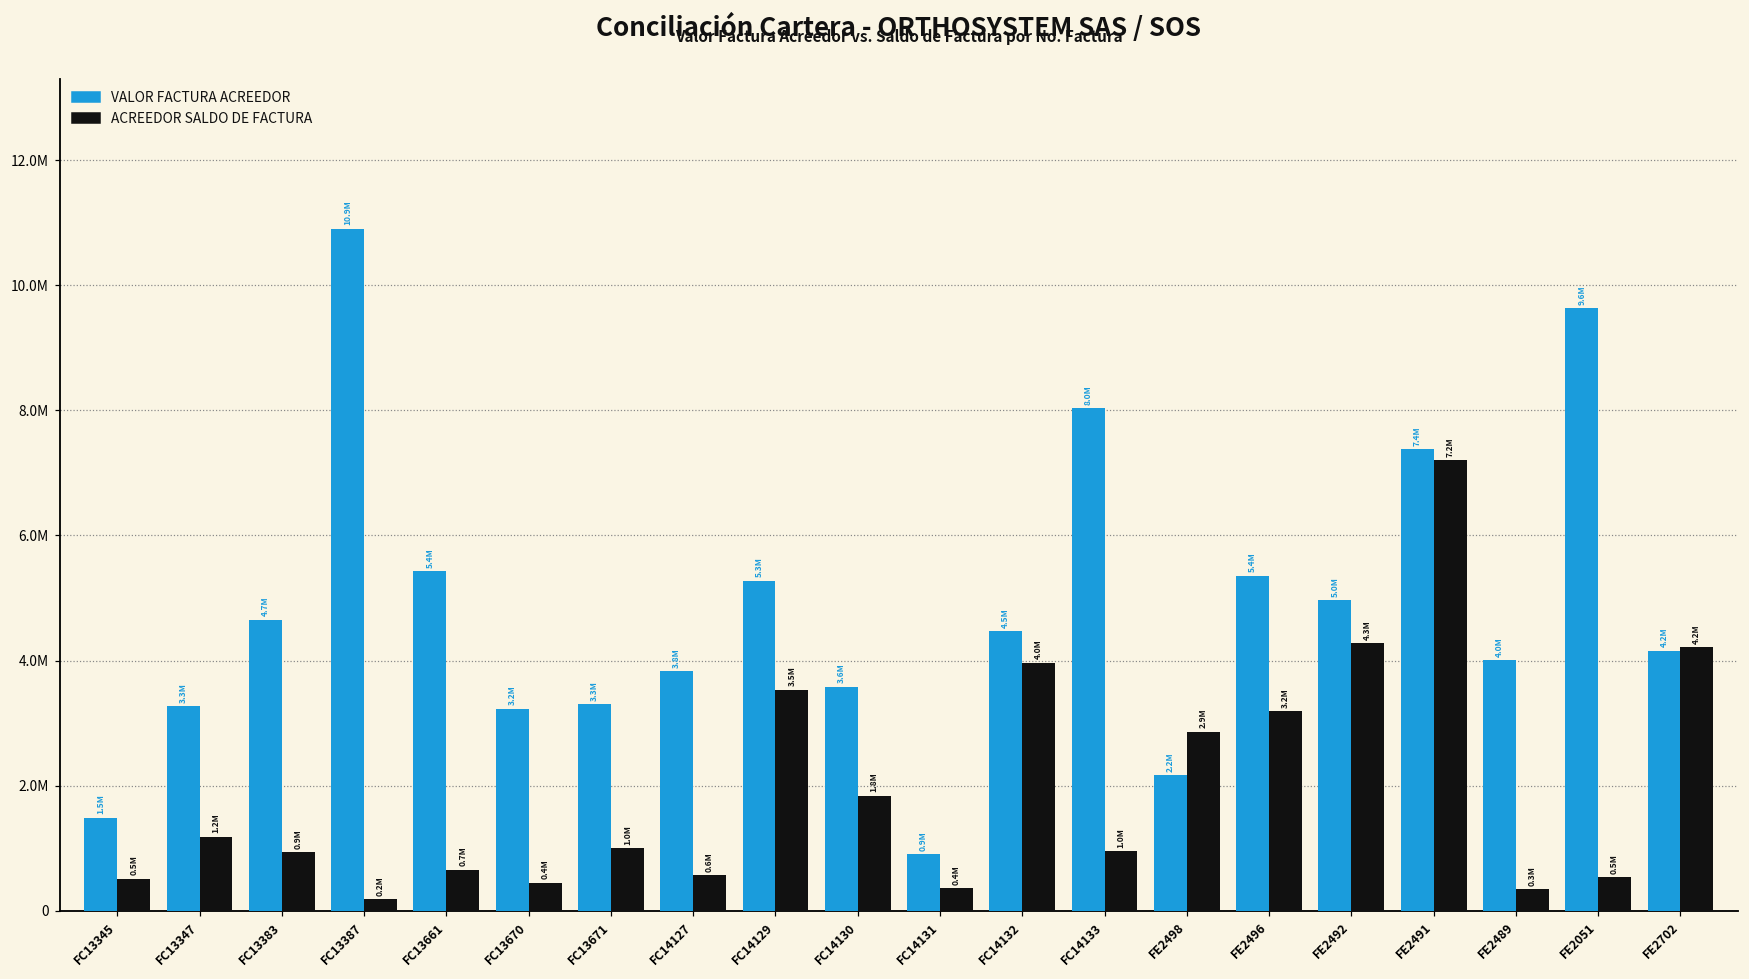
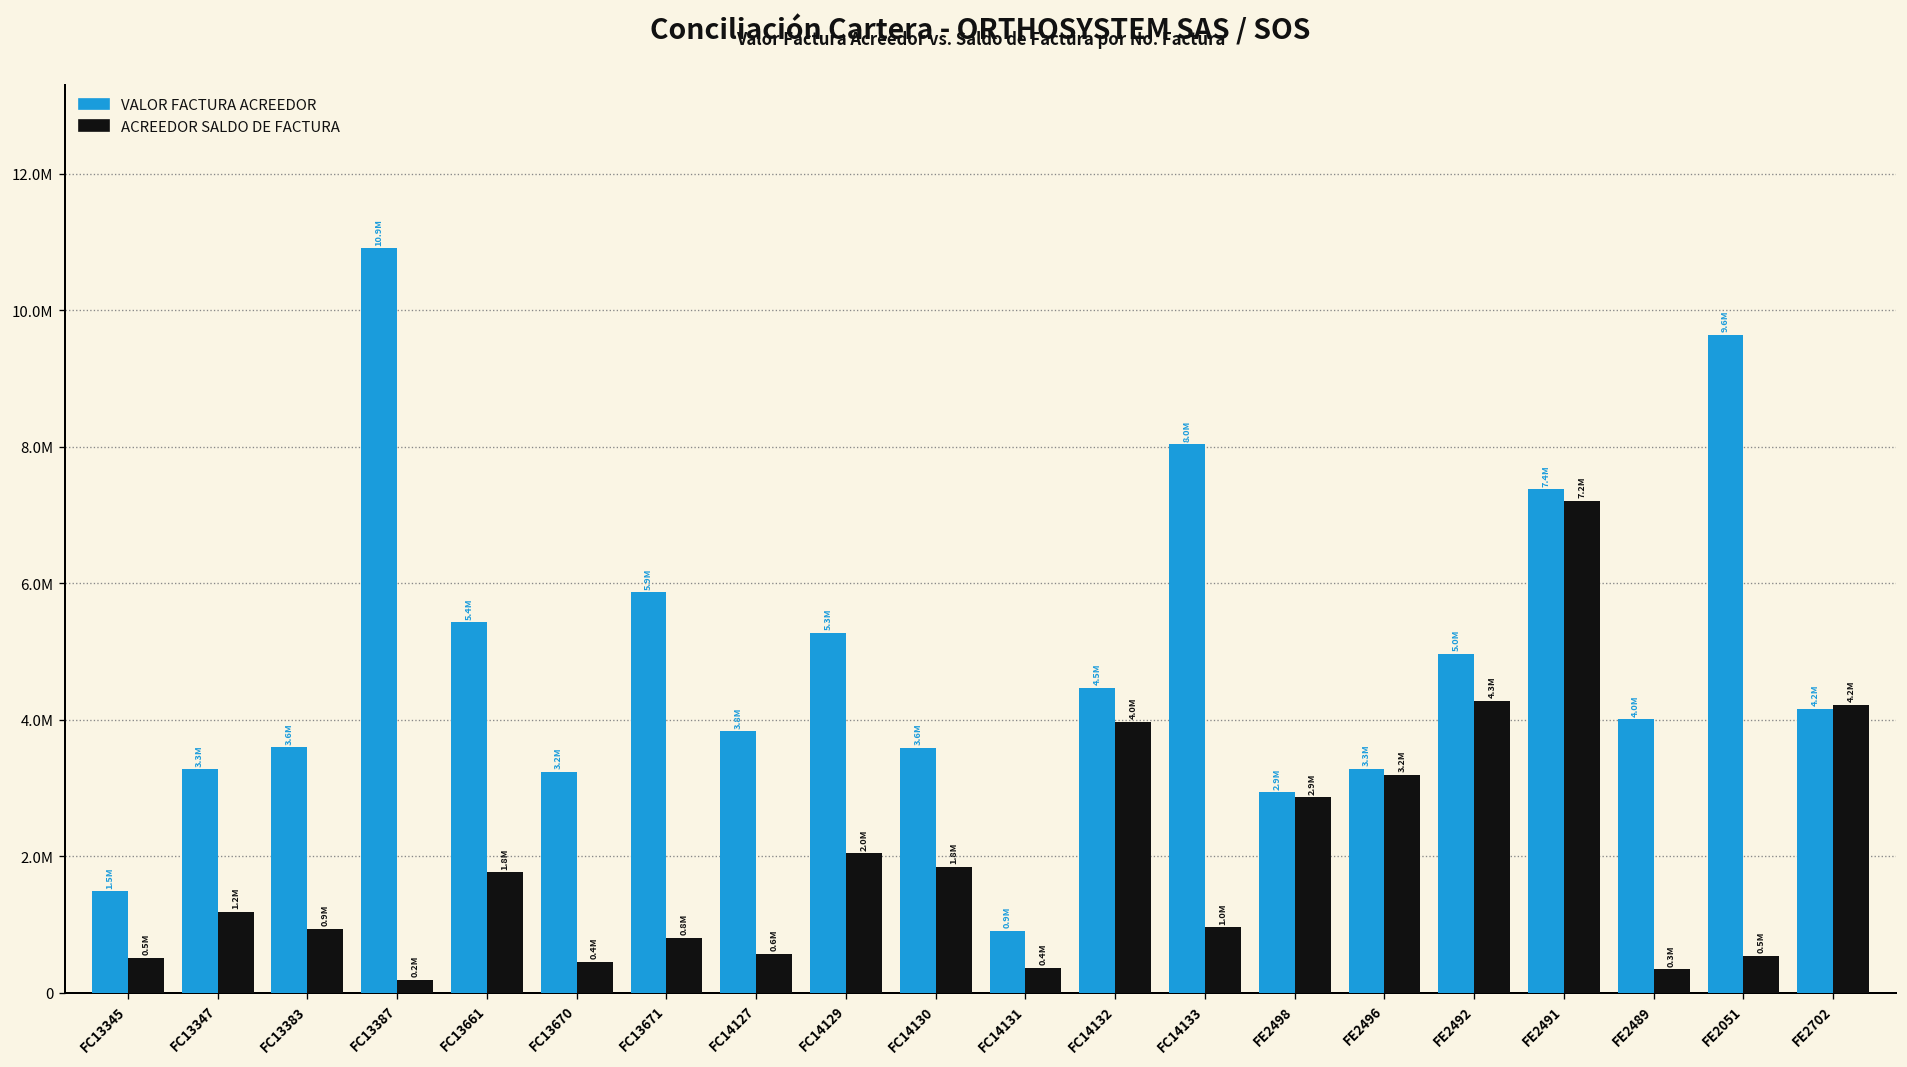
  {
    "VALOR FACTURA ACREEDOR": {
      "FC13345": "1.5M",
      "FC13347": "3.3M",
-     "FC13383": "4.7M",
+     "FC13383": "3.6M",
      "FC13387": "10.9M",
      "FC13661": "5.4M",
      "FC13670": "3.2M",
-     "FC13671": "3.3M",
+     "FC13671": "5.9M",
      "FC14127": "3.8M",
      "FC14129": "5.3M",
      "FC14130": "3.6M",
      "FC14131": "0.9M",
      "FC14132": "4.5M",
      "FC14133": "8.0M",
-     "FE2498": "2.2M",
-     "FE2496": "5.4M",
+     "FE2498": "2.9M",
+     "FE2496": "3.3M",
      "FE2492": "5.0M",
      "FE2491": "7.4M",
      "FE2489": "4.0M",
      "FE2051": "9.6M",
      "FE2702": "4.2M"
    },
    "ACREEDOR SALDO DE FACTURA": {
      "FC13345": "0.5M",
      "FC13347": "1.2M",
      "FC13383": "0.9M",
      "FC13387": "0.2M",
-     "FC13661": "0.7M",
+     "FC13661": "1.8M",
      "FC13670": "0.4M",
-     "FC13671": "1.0M",
+     "FC13671": "0.8M",
      "FC14127": "0.6M",
-     "FC14129": "3.5M",
+     "FC14129": "2.0M",
      "FC14130": "1.8M",
      "FC14131": "0.4M",
      "FC14132": "4.0M",
      "FC14133": "1.0M",
      "FE2498": "2.9M",
      "FE2496": "3.2M",
      "FE2492": "4.3M",
      "FE2491": "7.2M",
      "FE2489": "0.3M",
      "FE2051": "0.5M",
      "FE2702": "4.2M"
    }
  }
